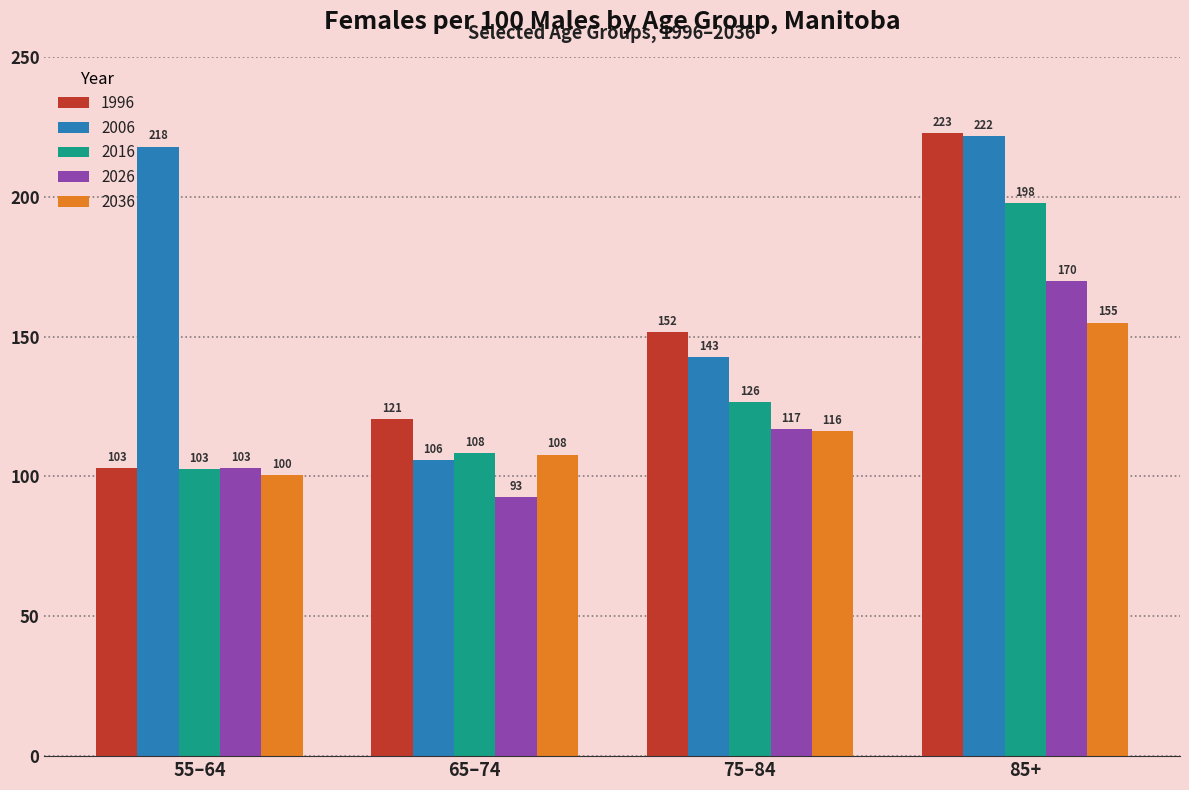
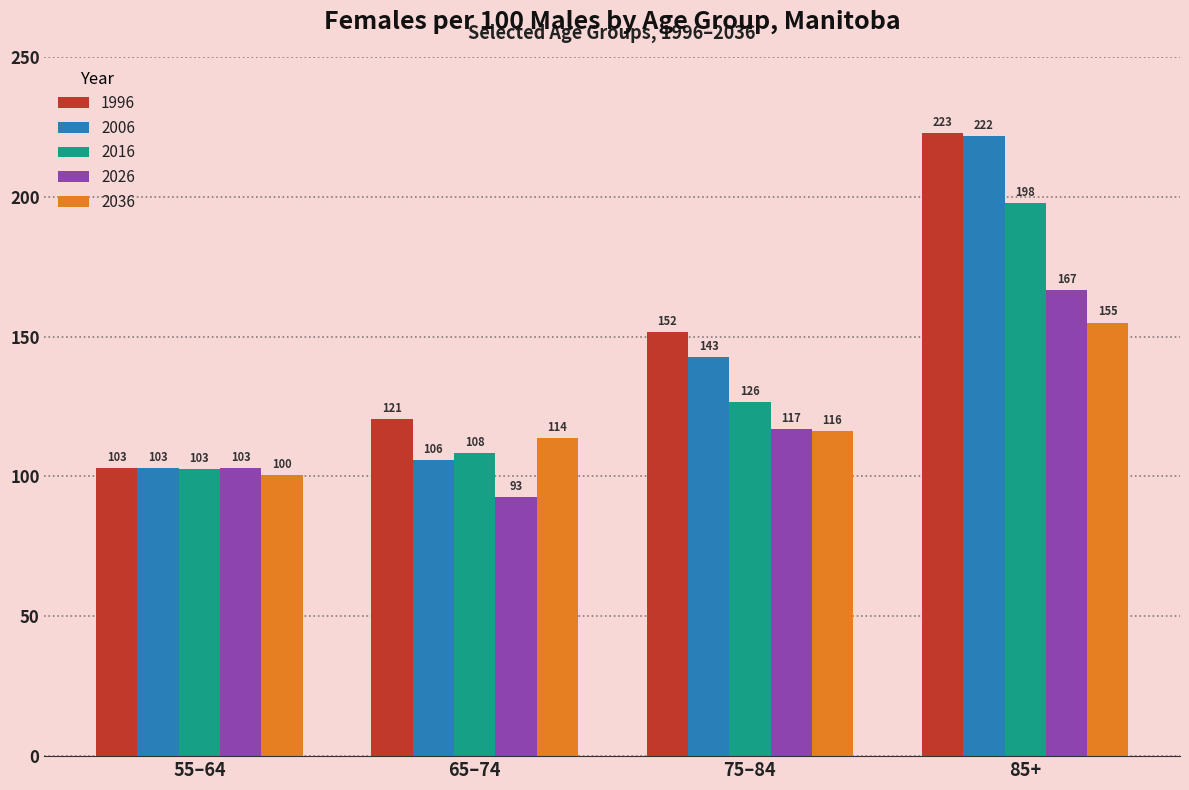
  {
    "1996": {
      "55–64": 103,
      "65–74": 121,
      "75–84": 152,
      "85+": 223
    },
    "2006": {
-     "55–64": 218,
+     "55–64": 103,
      "65–74": 106,
      "75–84": 143,
      "85+": 222
    },
    "2016": {
      "55–64": 103,
      "65–74": 108,
      "75–84": 126,
      "85+": 198
    },
    "2026": {
      "55–64": 103,
      "65–74": 93,
      "75–84": 117,
-     "85+": 170
+     "85+": 167
    },
    "2036": {
      "55–64": 100,
-     "65–74": 108,
+     "65–74": 114,
      "75–84": 116,
      "85+": 155
    }
  }
